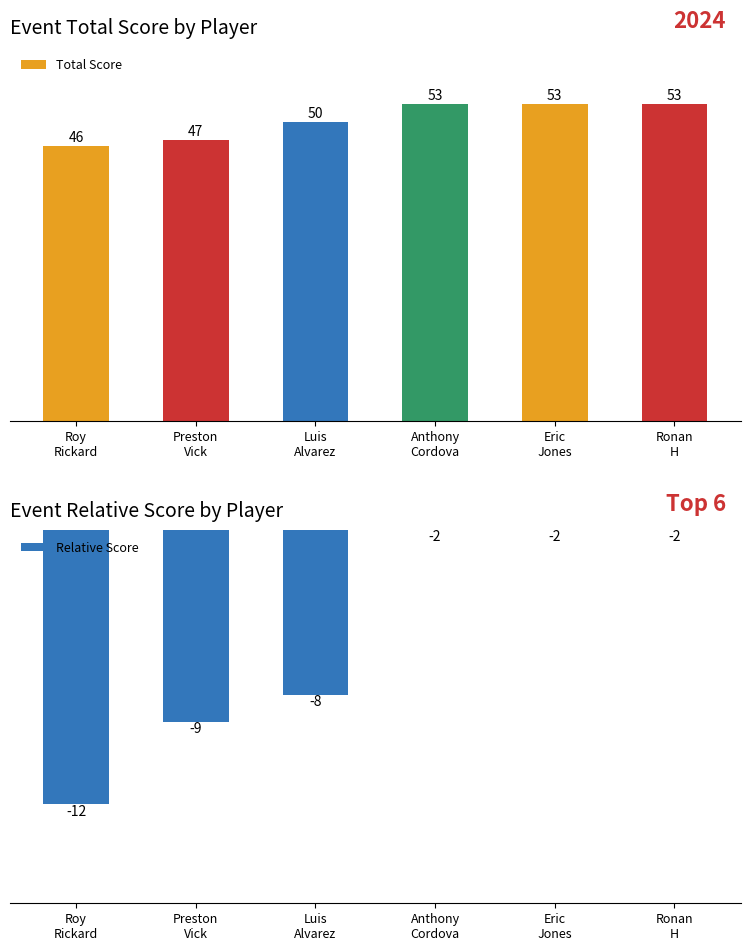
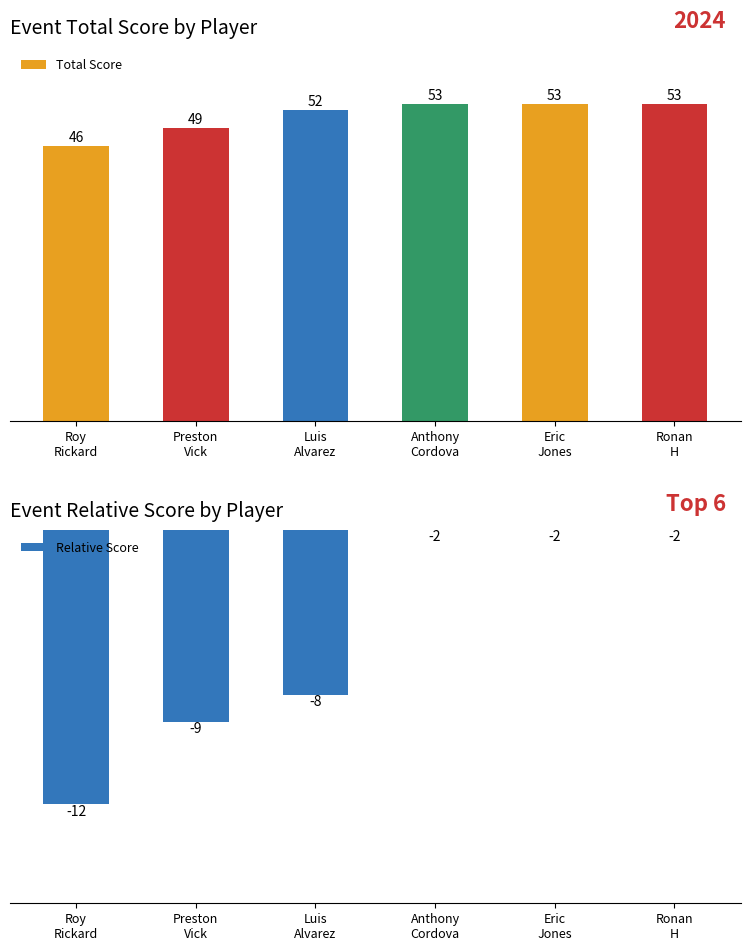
  {
    "Event Total Score by Player": {
      "Roy Rickard": 46,
-     "Preston Vick": 47,
-     "Luis Alvarez": 50,
+     "Preston Vick": 49,
+     "Luis Alvarez": 52,
      "Anthony Cordova": 53,
      "Eric Jones": 53,
      "Ronan H": 53
    },
    "Event Relative Score by Player": {
      "Roy Rickard": -12,
      "Preston Vick": -9,
      "Luis Alvarez": -8,
      "Anthony Cordova": -2,
      "Eric Jones": -2,
      "Ronan H": -2
    }
  }
